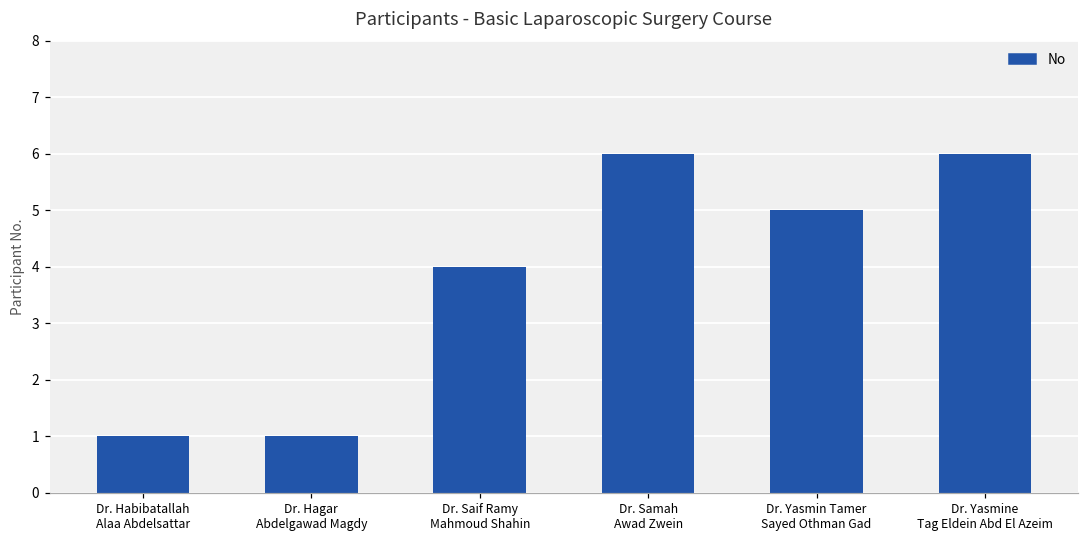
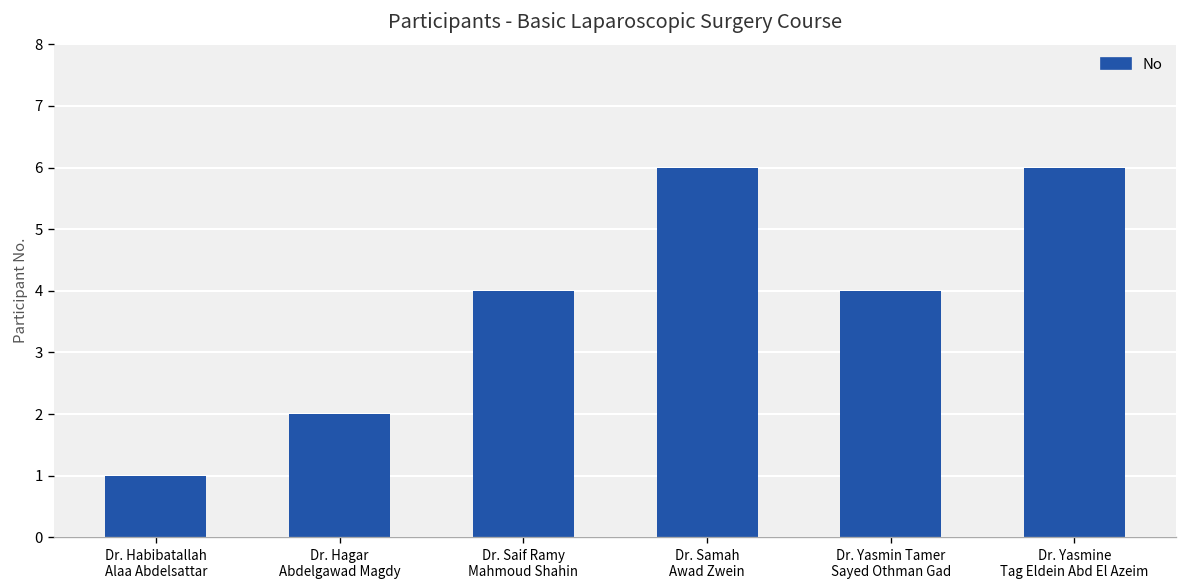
  {
    "Dr. Habibatallah Alaa Abdelsattar": 1,
-   "Dr. Hagar Abdelgawad Magdy": 1,
+   "Dr. Hagar Abdelgawad Magdy": 2,
    "Dr. Saif Ramy Mahmoud Shahin": 4,
    "Dr. Samah Awad Zwein": 6,
-   "Dr. Yasmin Tamer Sayed Othman Gad": 5,
+   "Dr. Yasmin Tamer Sayed Othman Gad": 4,
    "Dr. Yasmine Tag Eldein Abd El Azeim": 6
  }
